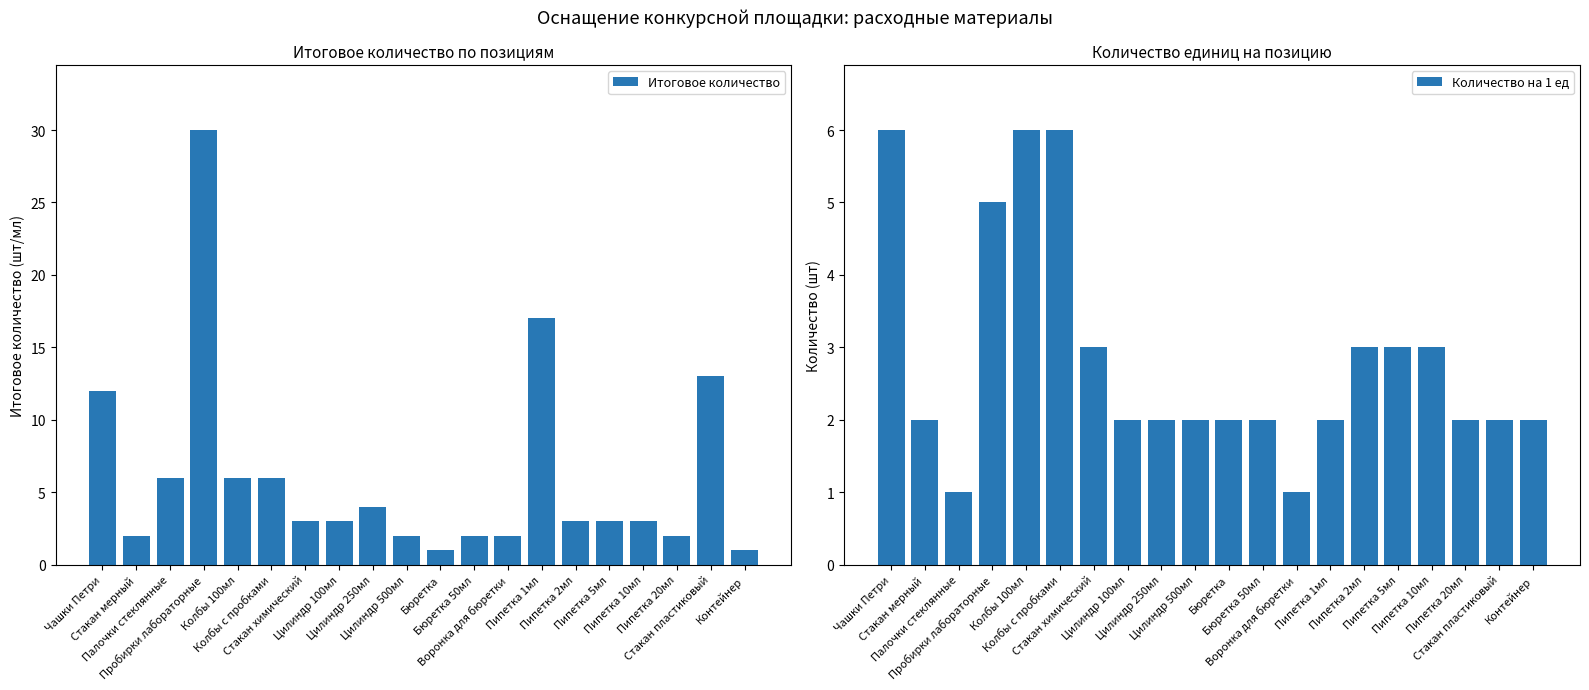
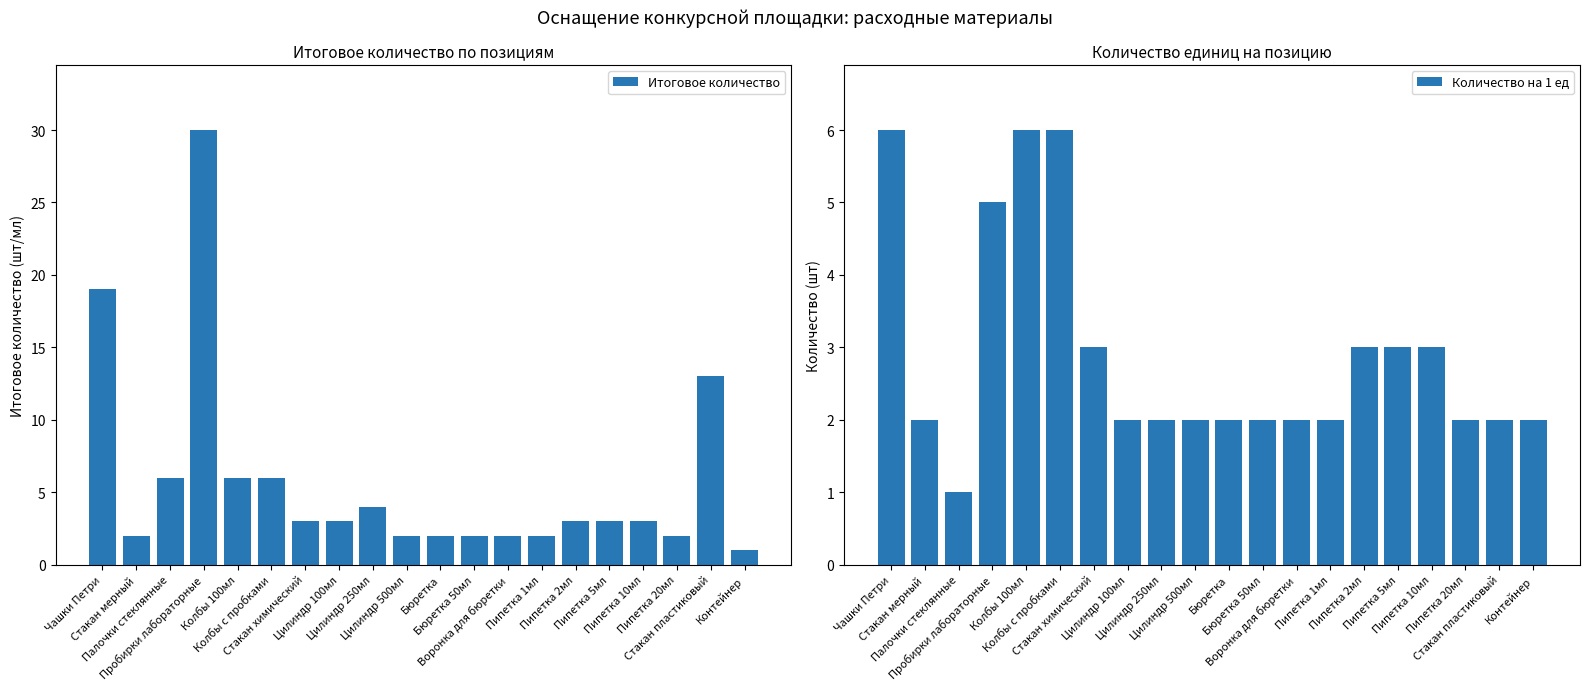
  {
    "Итоговое количество по позициям": {
-     "Чашки Петри": 12,
+     "Чашки Петри": 19,
      "Стакан мерный": 2,
      "Палочки стеклянные": 6,
      "Пробирки лабораторные": 30,
      "Колбы 100мл": 6,
      "Колбы с пробками": 6,
      "Стакан химический": 3,
      "Цилиндр 100мл": 3,
      "Цилиндр 250мл": 4,
      "Цилиндр 500мл": 2,
-     "Бюретка": 1,
+     "Бюретка": 2,
      "Бюретка 50мл": 2,
      "Воронка для бюретки": 2,
-     "Пипетка 1мл": 17,
+     "Пипетка 1мл": 2,
      "Пипетка 2мл": 3,
      "Пипетка 5мл": 3,
      "Пипетка 10мл": 3,
      "Пипетка 20мл": 2,
      "Стакан пластиковый": 13,
      "Контейнер": 1
    },
    "Количество единиц на позицию": {
      "Чашки Петри": 6,
      "Стакан мерный": 2,
      "Палочки стеклянные": 1,
      "Пробирки лабораторные": 5,
      "Колбы 100мл": 6,
      "Колбы с пробками": 6,
      "Стакан химический": 3,
      "Цилиндр 100мл": 2,
      "Цилиндр 250мл": 2,
      "Цилиндр 500мл": 2,
      "Бюретка": 2,
      "Бюретка 50мл": 2,
-     "Воронка для бюретки": 1,
+     "Воронка для бюретки": 2,
      "Пипетка 1мл": 2,
      "Пипетка 2мл": 3,
      "Пипетка 5мл": 3,
      "Пипетка 10мл": 3,
      "Пипетка 20мл": 2,
      "Стакан пластиковый": 2,
      "Контейнер": 2
    }
  }
